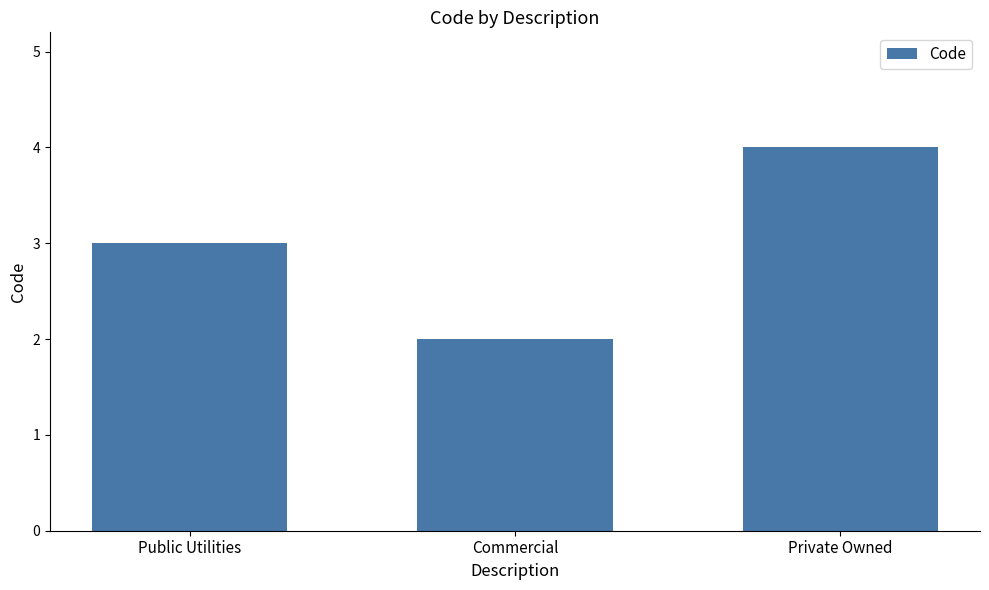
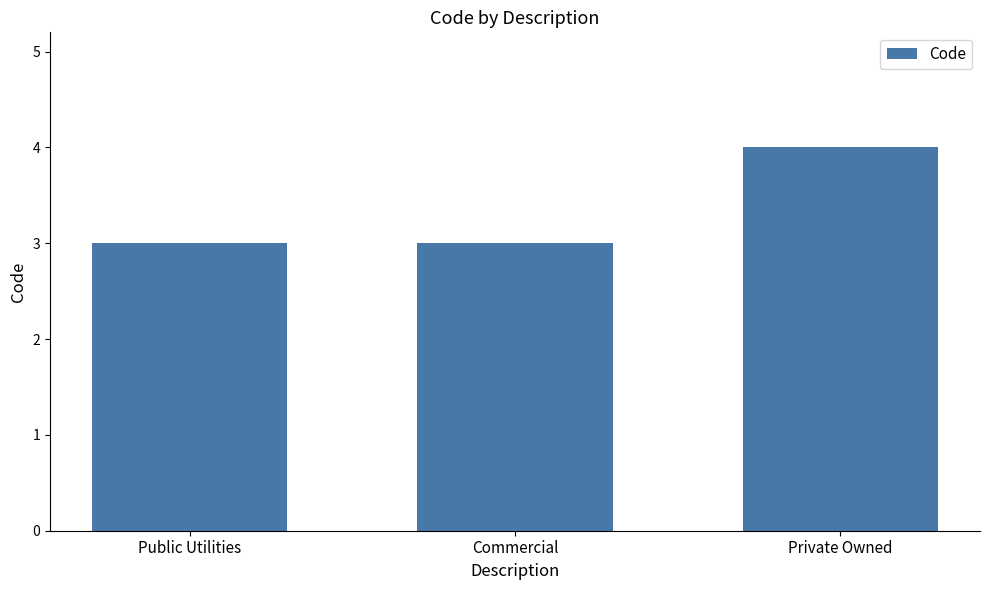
  {
    "Public Utilities": 3,
-   "Commercial": 2,
+   "Commercial": 3,
    "Private Owned": 4
  }
